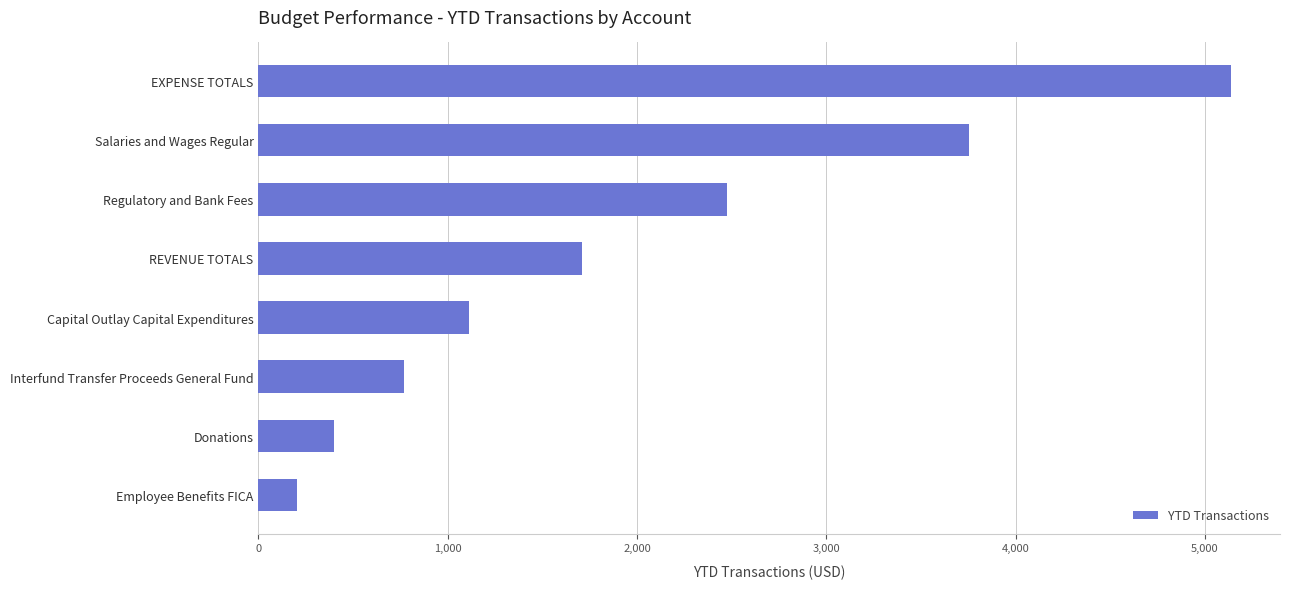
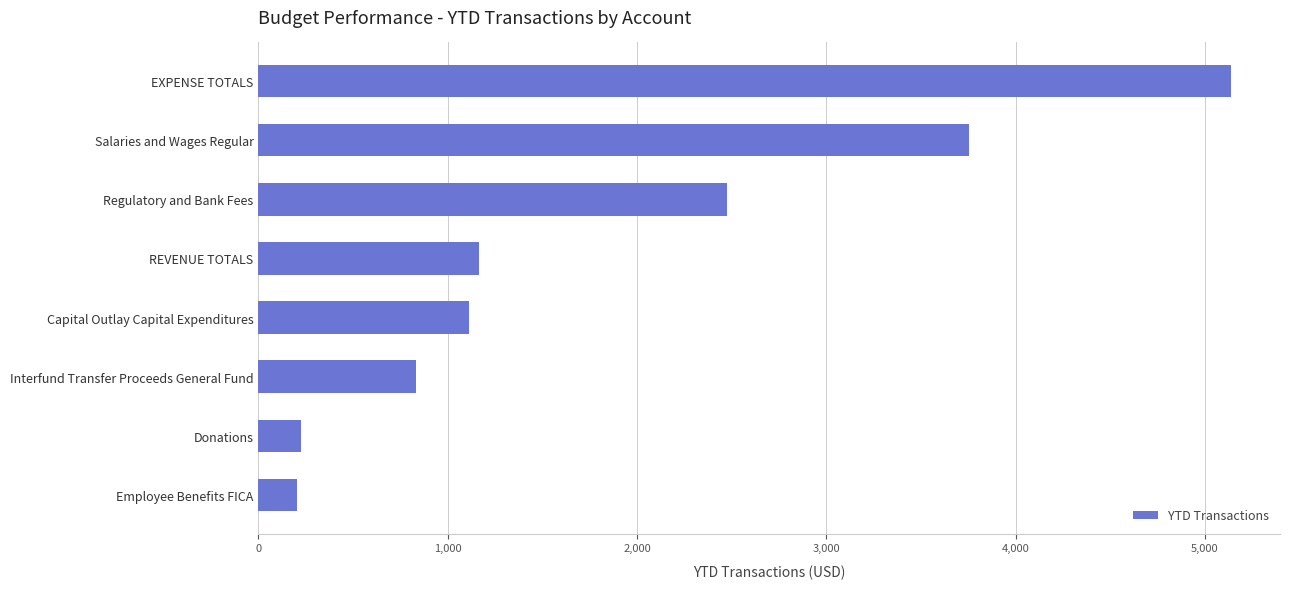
  {
    "EXPENSE TOTALS": "5,140",
    "Salaries and Wages Regular": "3,750",
    "Regulatory and Bank Fees": "2,480",
-   "REVENUE TOTALS": "1,710",
+   "REVENUE TOTALS": "1,170",
    "Capital Outlay Capital Expenditures": "1,110",
-   "Interfund Transfer Proceeds General Fund": "770",
-   "Donations": "400",
+   "Interfund Transfer Proceeds General Fund": "830",
+   "Donations": "220",
    "Employee Benefits FICA": "200"
  }
